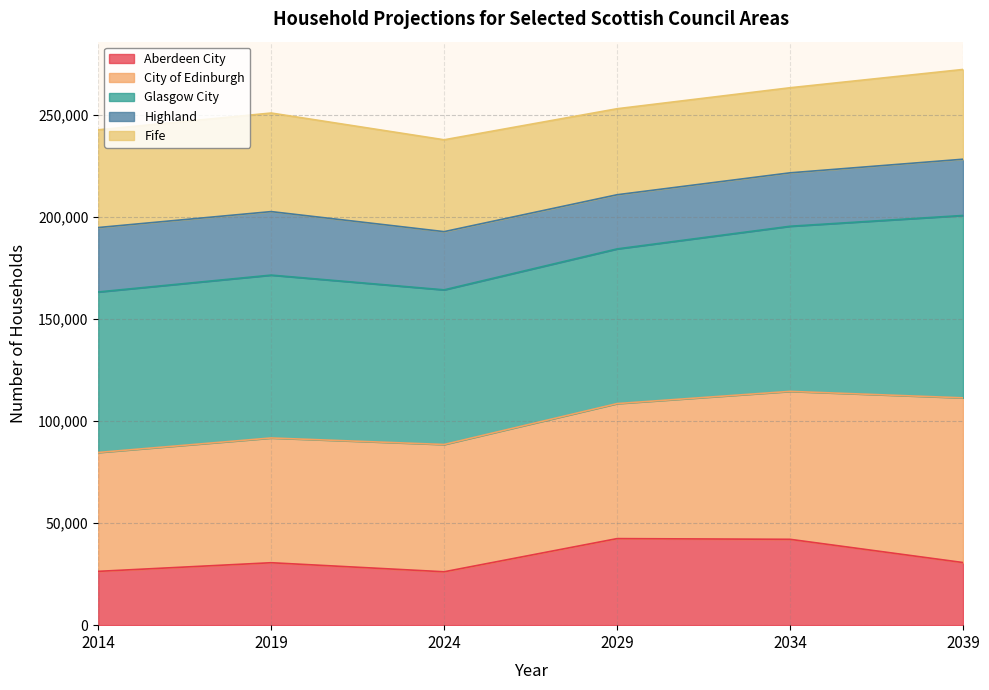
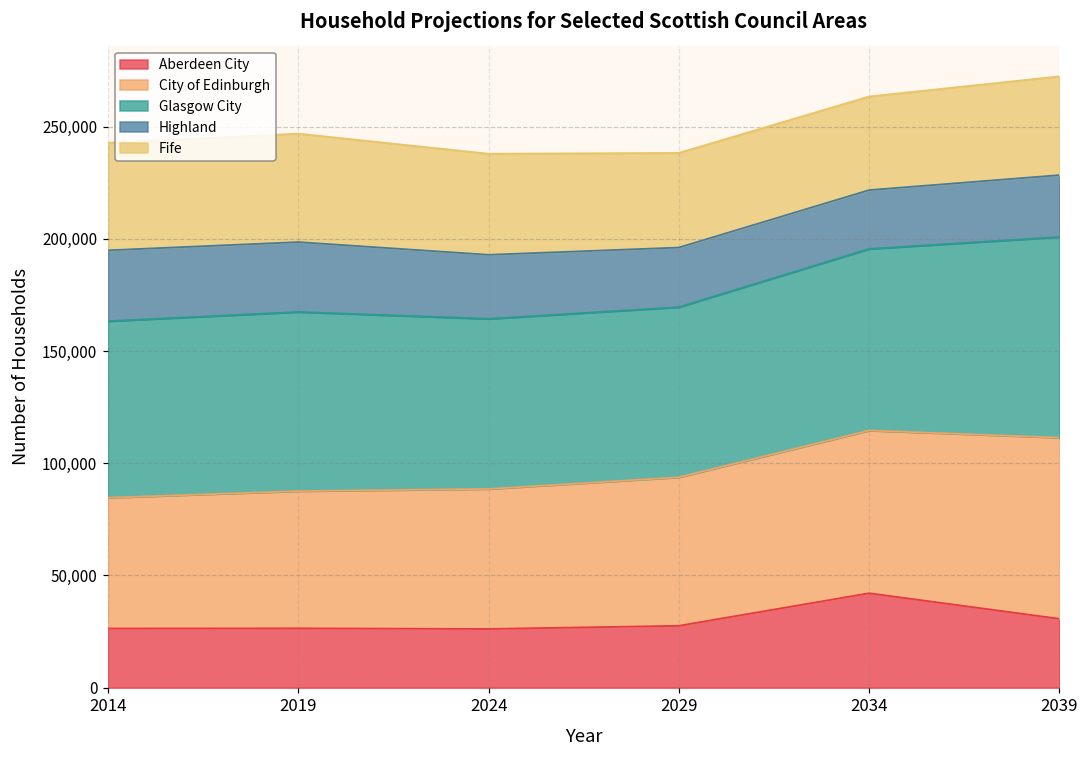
  {
    "Aberdeen City": {
      "2014": "26,000",
-     "2019": "31,000",
+     "2019": "26,000",
      "2024": "26,000",
-     "2029": "42,000",
+     "2029": "28,000",
      "2034": "42,000",
      "2039": "31,000"
    }
  }
